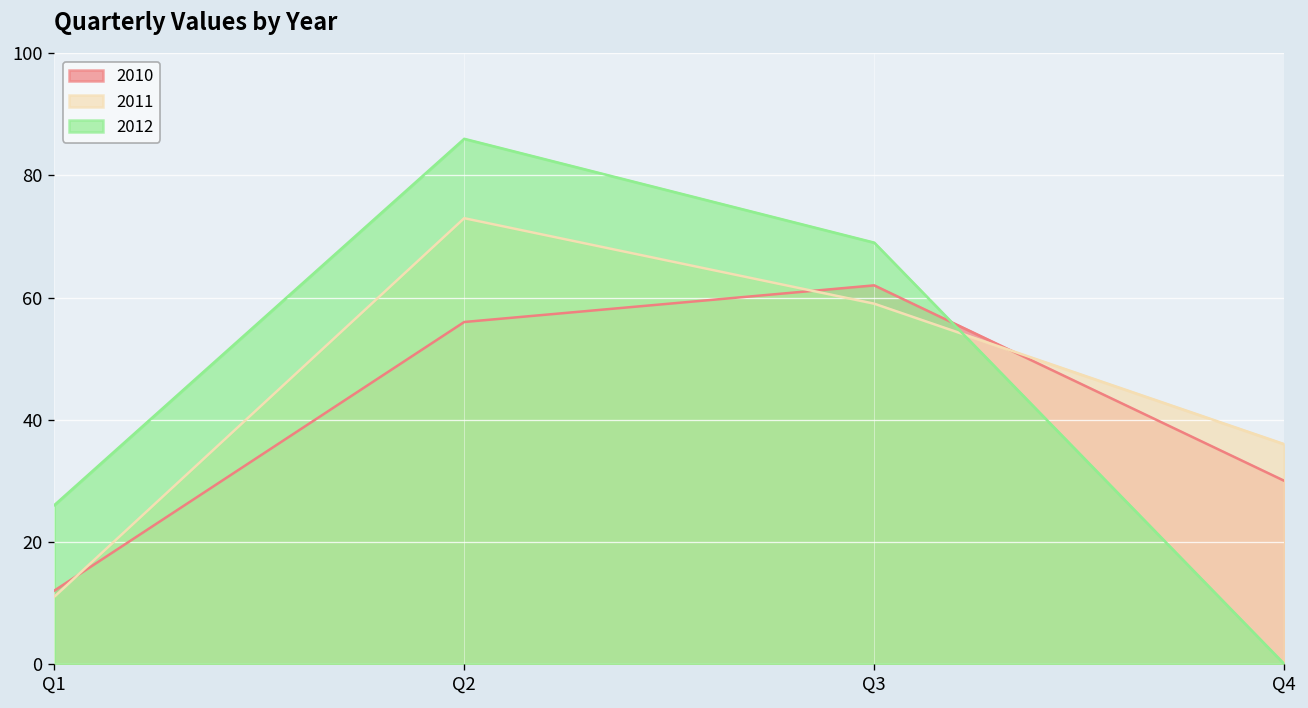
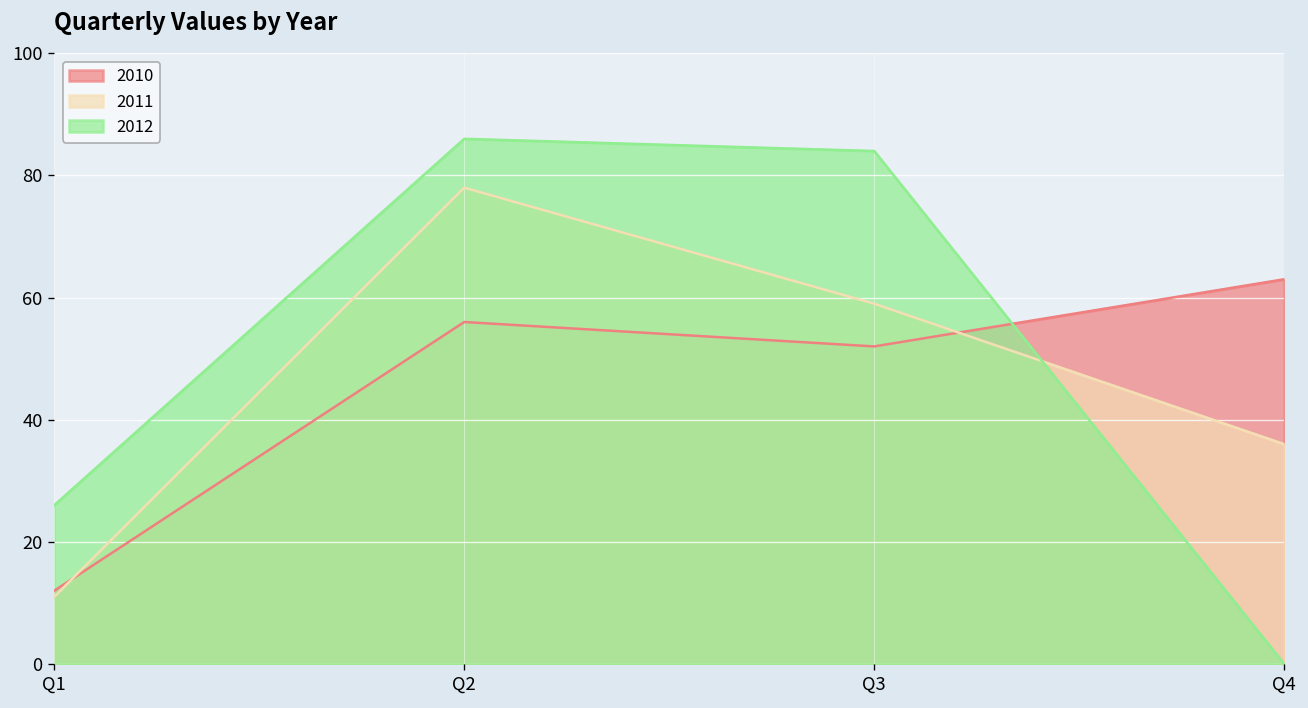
  {
    "2010": {
      "Q1": 12,
      "Q2": 56,
-     "Q3": 62,
-     "Q4": 30
+     "Q3": 52,
+     "Q4": 63
    },
    "2011": {
      "Q1": 11,
-     "Q2": 73,
+     "Q2": 78,
      "Q3": 59,
      "Q4": 36
    },
    "2012": {
      "Q1": 26,
      "Q2": 86,
-     "Q3": 69,
+     "Q3": 84,
      "Q4": 0
    }
  }
